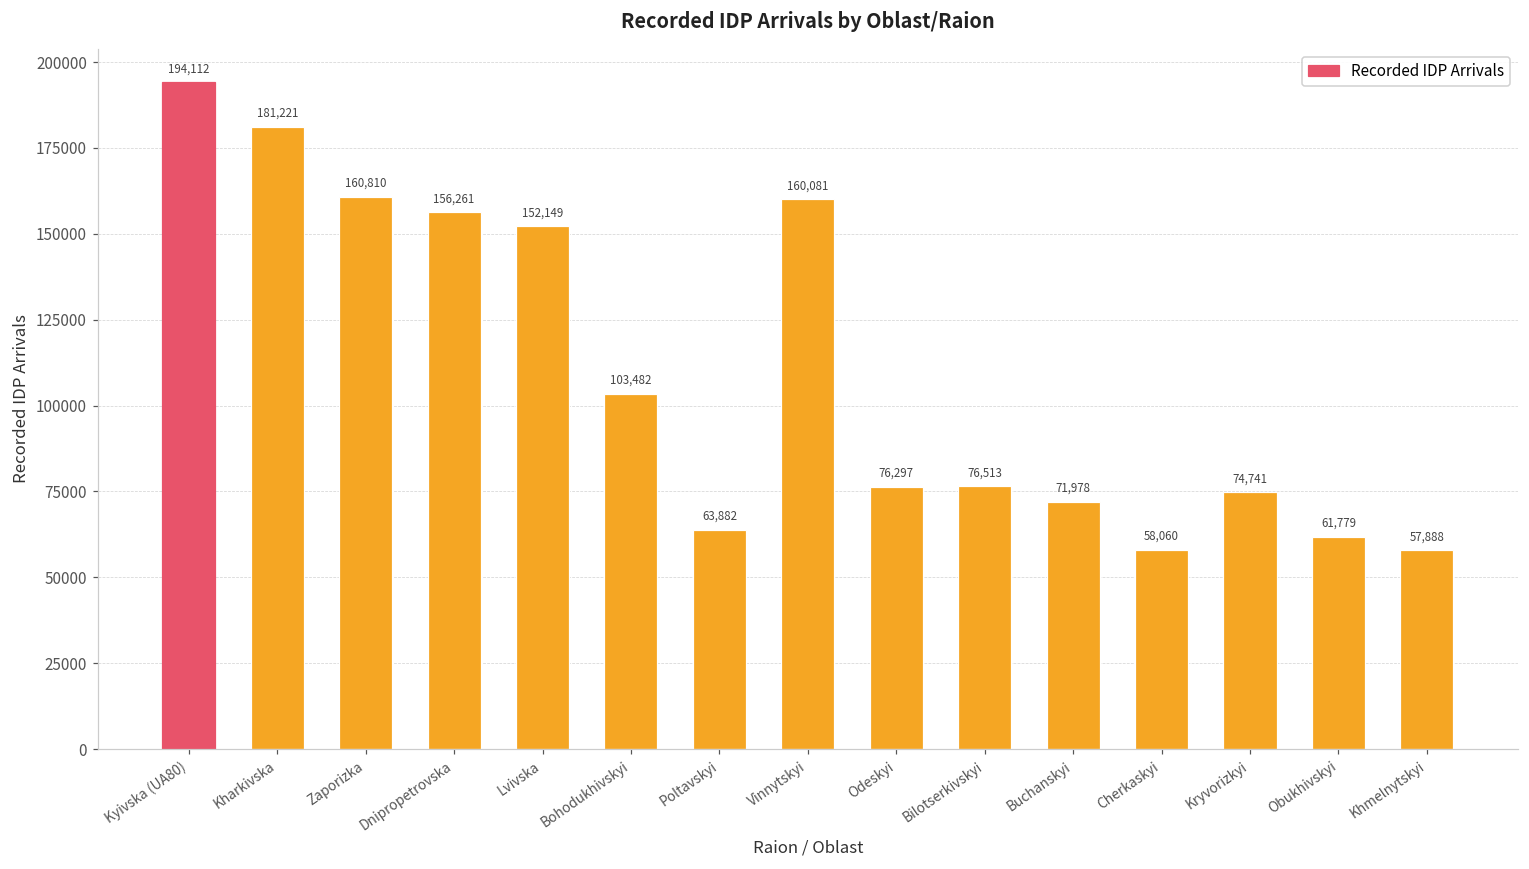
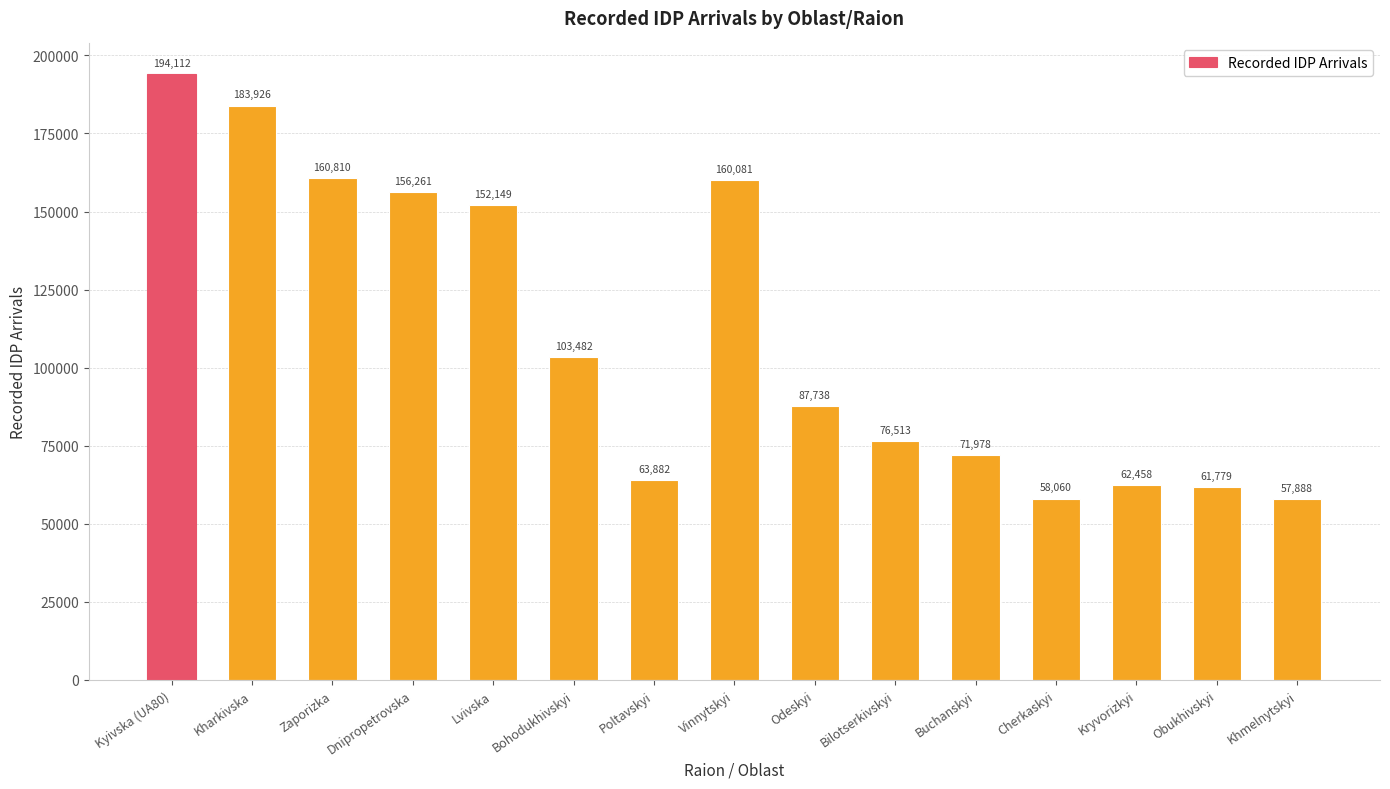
  {
    "Kyivska (UA80)": "194,112",
-   "Kharkivska": "181,221",
+   "Kharkivska": "183,926",
    "Zaporizka": "160,810",
    "Dnipropetrovska": "156,261",
    "Lvivska": "152,149",
    "Bohodukhivskyi": "103,482",
    "Poltavskyi": "63,882",
    "Vinnytskyi": "160,081",
-   "Odeskyi": "76,297",
+   "Odeskyi": "87,738",
    "Bilotserkivskyi": "76,513",
    "Buchanskyi": "71,978",
    "Cherkaskyi": "58,060",
-   "Kryvorizkyi": "74,741",
+   "Kryvorizkyi": "62,458",
    "Obukhivskyi": "61,779",
    "Khmelnytskyi": "57,888"
  }
